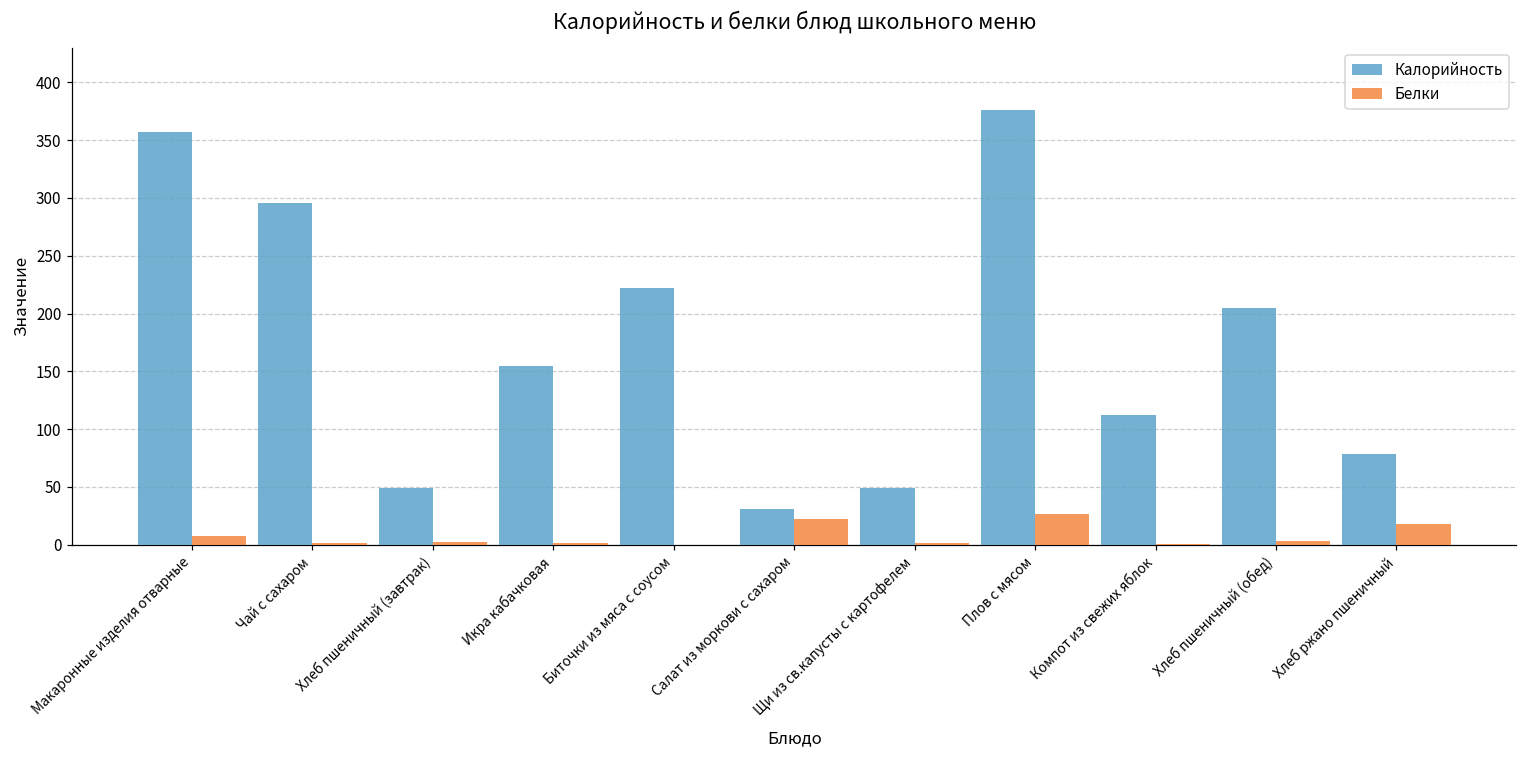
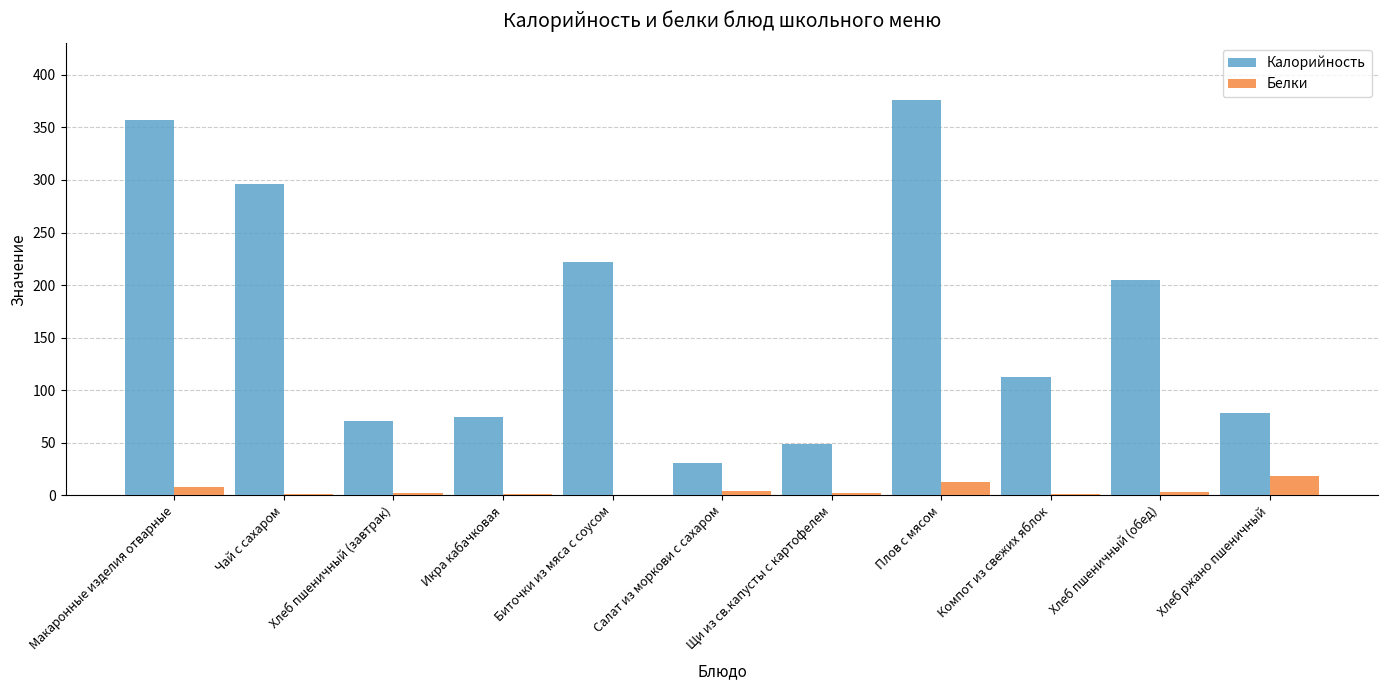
  {
    "Калорийность": {
      "Макаронные изделия отварные": 357,
      "Чай с сахаром": 296,
-     "Хлеб пшеничный (завтрак)": 49,
-     "Икра кабачковая": 155,
+     "Хлеб пшеничный (завтрак)": 71,
+     "Икра кабачковая": 74,
      "Биточки из мяса с соусом": 222,
      "Салат из моркови с сахаром": 31,
      "Щи из св.капусты с картофелем": 49,
      "Плов с мясом": 376,
      "Компот из свежих яблок": 112,
      "Хлеб пшеничный (обед)": 205,
      "Хлеб ржано пшеничный": 78
    },
    "Белки": {
      "Макаронные изделия отварные": 8,
      "Биточки из мяса с соусом": 0,
-     "Салат из моркови с сахаром": 22,
-     "Плов с мясом": 26,
+     "Салат из моркови с сахаром": 4,
+     "Плов с мясом": 12,
      "Хлеб пшеничный (обед)": 3,
      "Хлеб ржано пшеничный": 18
    }
  }
